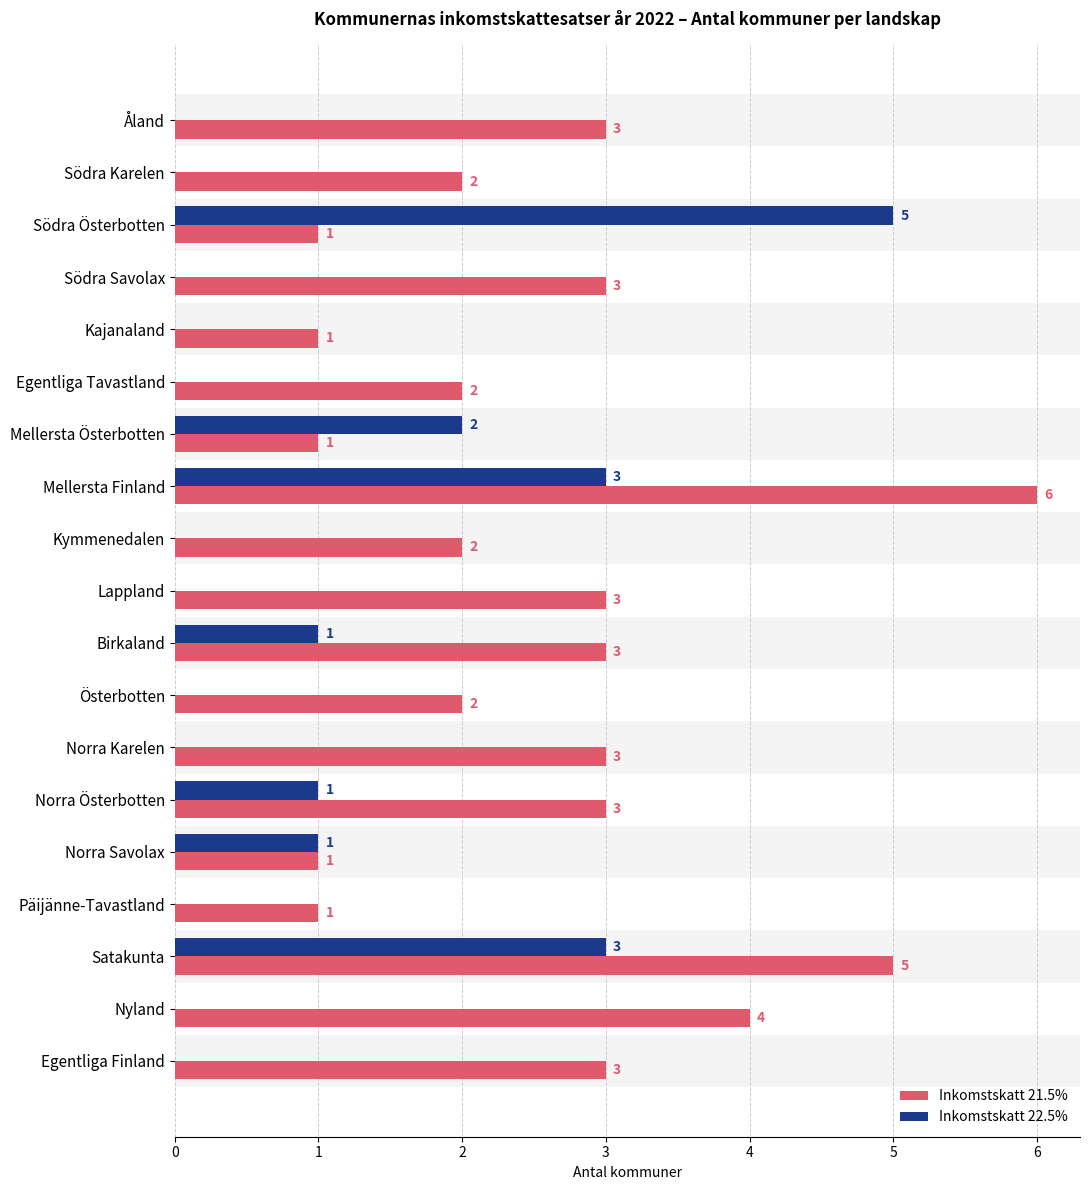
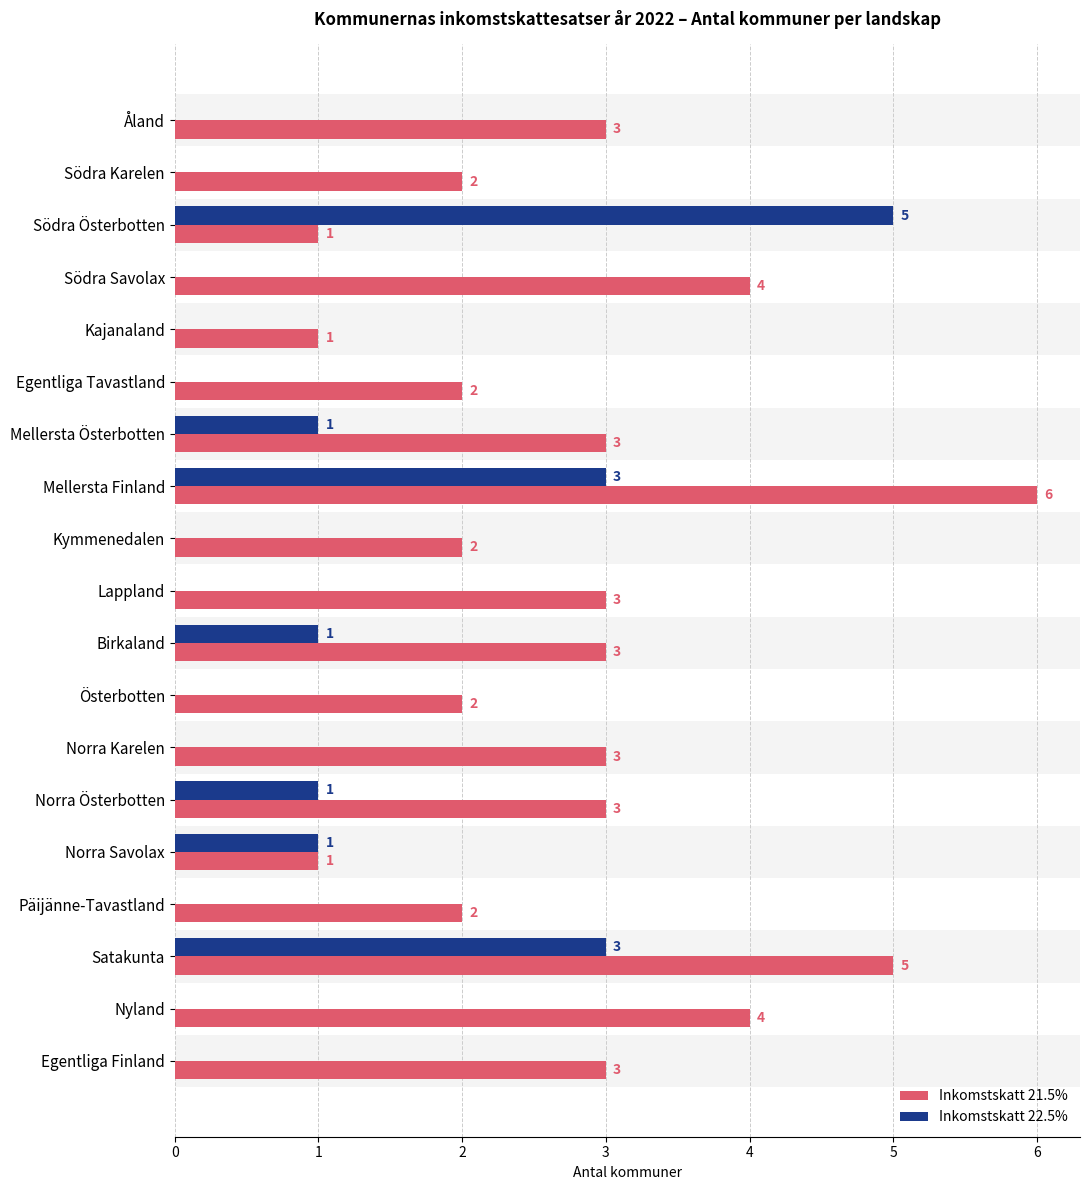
  {
    "Inkomstskatt 21.5%": {
      "Åland": 3,
      "Södra Karelen": 2,
      "Södra Österbotten": 1,
-     "Södra Savolax": 3,
+     "Södra Savolax": 4,
      "Kajanaland": 1,
      "Egentliga Tavastland": 2,
-     "Mellersta Österbotten": 1,
+     "Mellersta Österbotten": 3,
      "Mellersta Finland": 6,
      "Kymmenedalen": 2,
      "Lappland": 3,
      "Birkaland": 3,
      "Österbotten": 2,
      "Norra Karelen": 3,
      "Norra Österbotten": 3,
      "Norra Savolax": 1,
-     "Päijänne-Tavastland": 1,
+     "Päijänne-Tavastland": 2,
      "Satakunta": 5,
      "Nyland": 4,
      "Egentliga Finland": 3
    },
    "Inkomstskatt 22.5%": {
      "Södra Österbotten": 5,
-     "Mellersta Österbotten": 2,
+     "Mellersta Österbotten": 1,
      "Mellersta Finland": 3,
      "Birkaland": 1,
      "Norra Österbotten": 1,
      "Norra Savolax": 1,
      "Satakunta": 3
    }
  }
